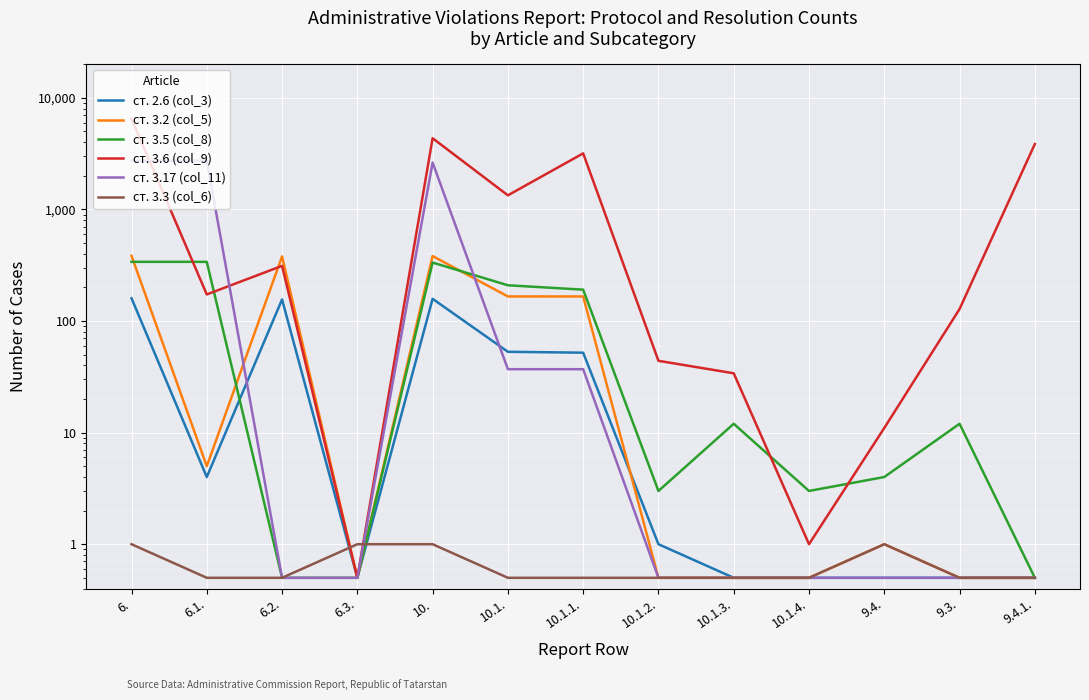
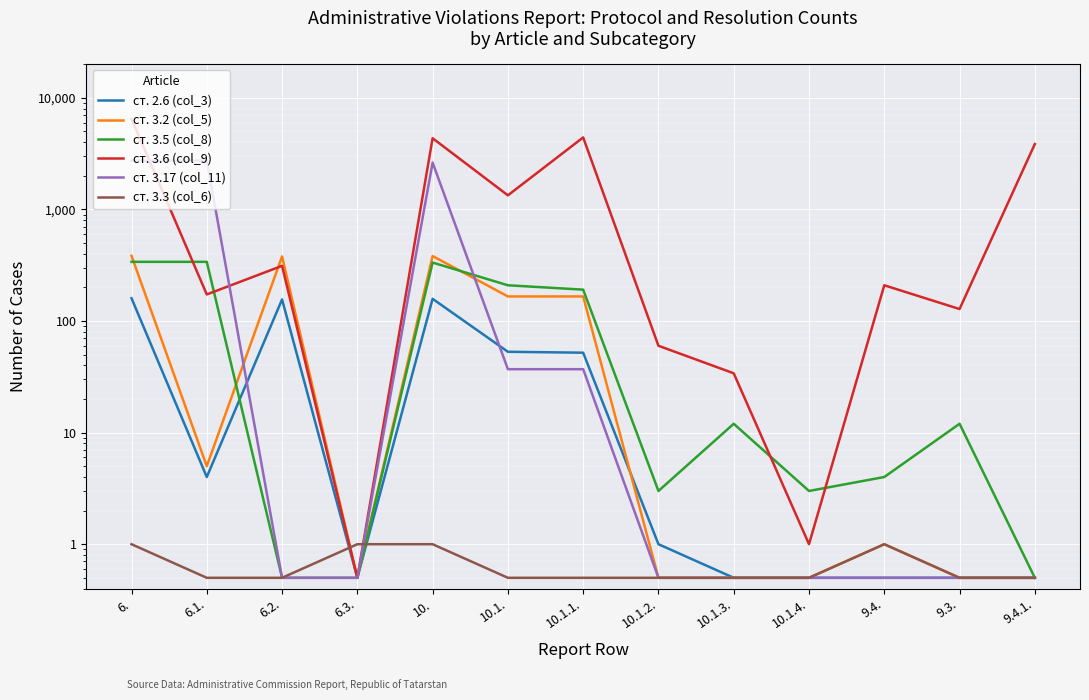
  {
    "ст. 2.6 (col_3)": {
      "6.": "160",
      "6.1.": "4",
      "6.2.": "160",
      "10.": "160",
      "10.1.": "50",
      "10.1.1.": "50",
      "10.1.2.": "1"
    },
    "ст. 3.2 (col_5)": {
      "6.": "380",
      "6.1.": "5",
      "6.2.": "380",
      "10.": "380",
      "10.1.": "170",
      "10.1.1.": "170"
    },
    "ст. 3.5 (col_8)": {
      "6.": "340",
      "6.1.": "340",
      "10.": "330",
      "10.1.": "210",
      "10.1.1.": "190",
      "10.1.2.": "3",
      "10.1.3.": "12",
      "10.1.4.": "3",
      "9.4.": "4",
      "9.3.": "12"
    },
    "ст. 3.6 (col_9)": {
      "6.1.": "170",
      "6.2.": "310",
      "10.": "4,300",
      "10.1.": "1,300",
-     "10.1.1.": "3,200",
-     "10.1.2.": "44",
+     "10.1.1.": "4,400",
+     "10.1.2.": "60",
      "10.1.3.": "34",
      "10.1.4.": "1",
-     "9.4.": "11",
+     "9.4.": "210",
      "9.3.": "130",
      "9.4.1.": "3,900"
    },
    "ст. 3.17 (col_11)": {
      "10.": "2,600",
      "10.1.": "37",
      "10.1.1.": "37"
    },
    "ст. 3.3 (col_6)": {
      "6.": "1",
      "6.1.": "0.5",
      "6.3.": "1",
      "10.": "1",
      "10.1.": "0.5",
      "10.1.1.": "0.5"
    }
  }
